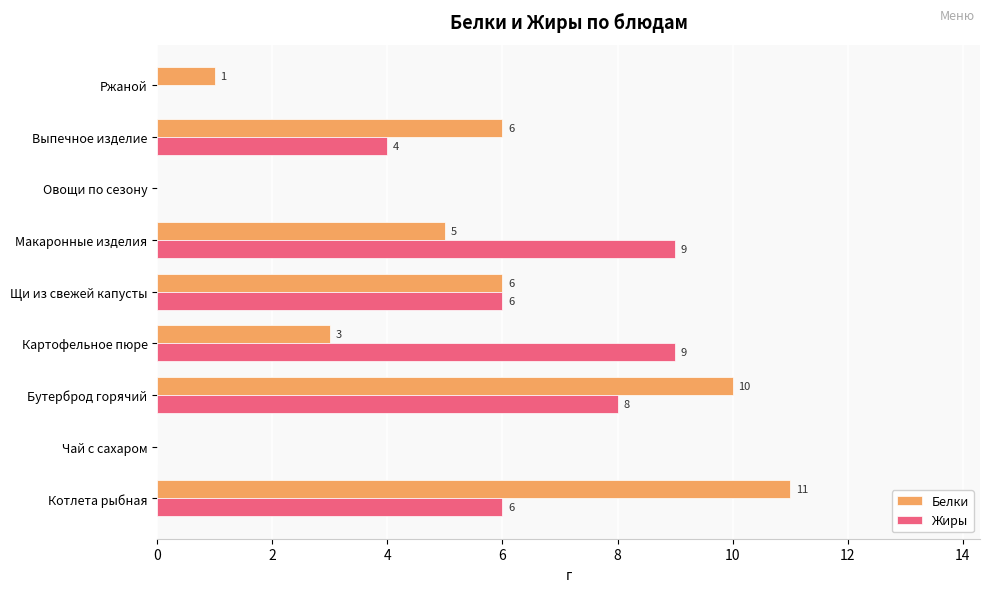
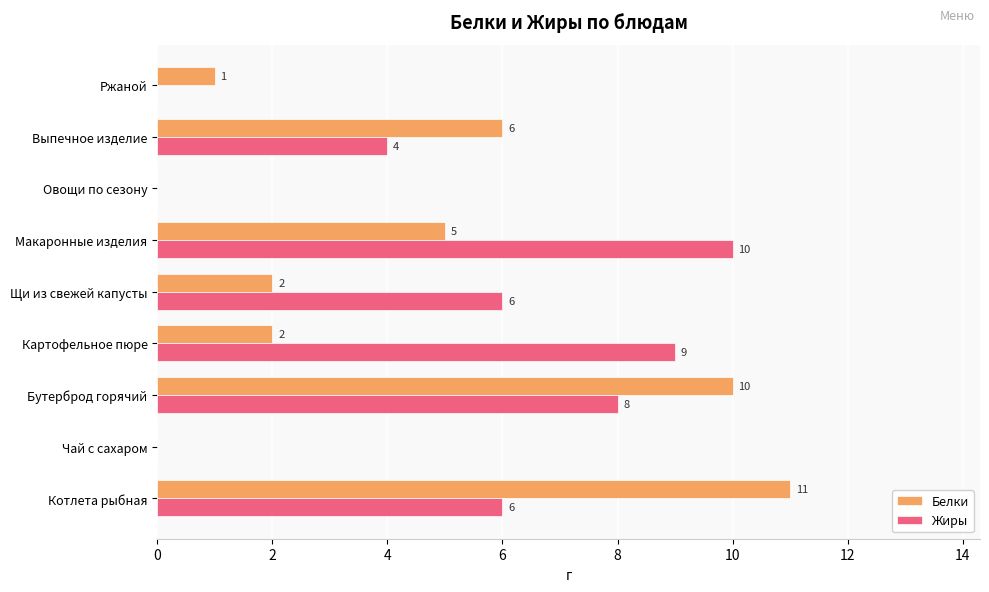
  {
    "Белки": {
      "Ржаной": 1,
      "Выпечное изделие": 6,
      "Макаронные изделия": 5,
-     "Щи из свежей капусты": 6,
-     "Картофельное пюре": 3,
+     "Щи из свежей капусты": 2,
+     "Картофельное пюре": 2,
      "Бутерброд горячий": 10,
      "Котлета рыбная": 11
    },
    "Жиры": {
      "Выпечное изделие": 4,
-     "Макаронные изделия": 9,
+     "Макаронные изделия": 10,
      "Щи из свежей капусты": 6,
      "Картофельное пюре": 9,
      "Бутерброд горячий": 8,
      "Котлета рыбная": 6
    }
  }
